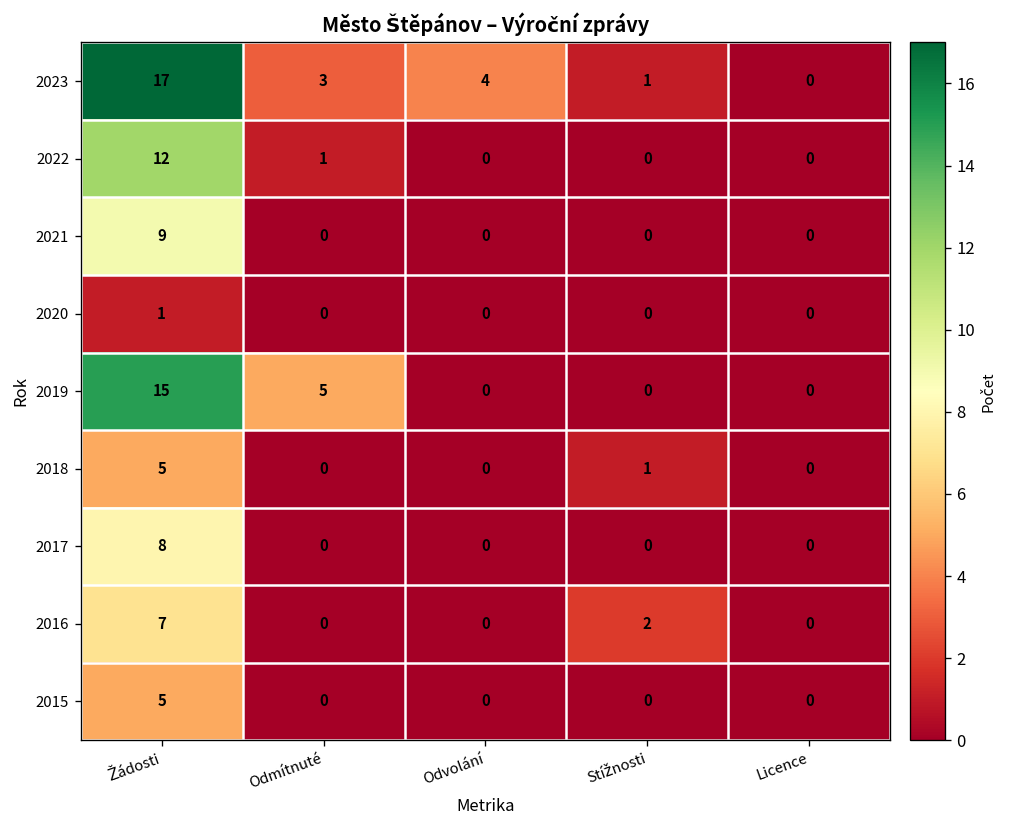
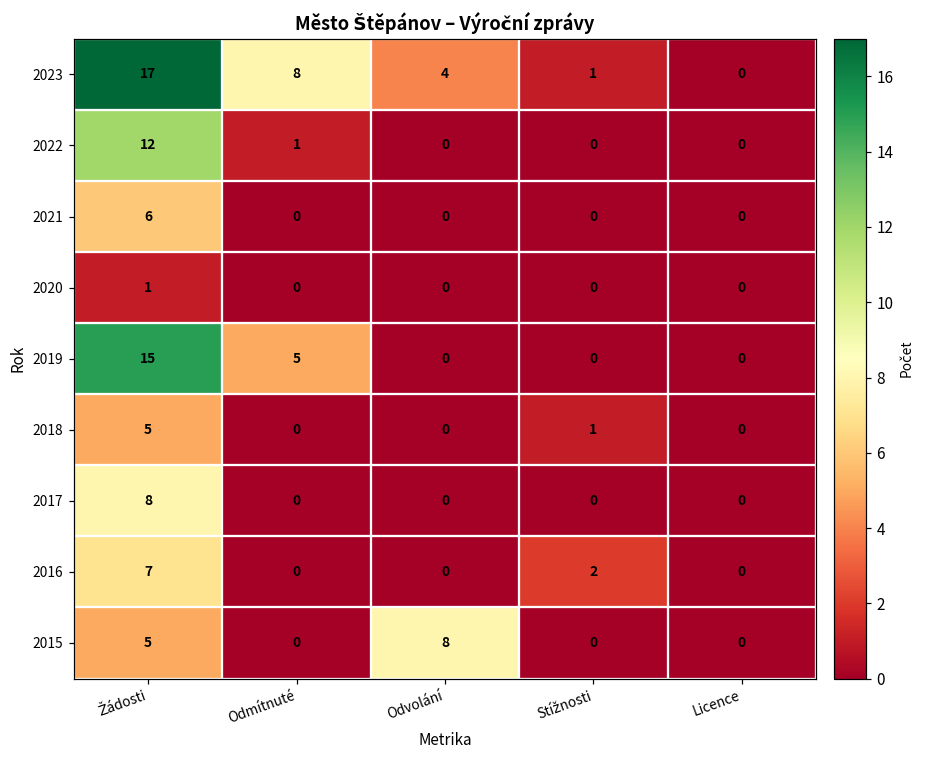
  {
    "2023": {
      "Žádosti": 17,
-     "Odmítnuté": 3,
+     "Odmítnuté": 8,
      "Odvolání": 4,
      "Stížnosti": 1,
      "Licence": 0
    },
    "2022": {
      "Žádosti": 12,
      "Odmítnuté": 1,
      "Odvolání": 0,
      "Stížnosti": 0,
      "Licence": 0
    },
    "2021": {
-     "Žádosti": 9,
+     "Žádosti": 6,
      "Odmítnuté": 0,
      "Odvolání": 0,
      "Stížnosti": 0,
      "Licence": 0
    },
    "2020": {
      "Žádosti": 1,
      "Odmítnuté": 0,
      "Odvolání": 0,
      "Stížnosti": 0,
      "Licence": 0
    },
    "2019": {
      "Žádosti": 15,
      "Odmítnuté": 5,
      "Odvolání": 0,
      "Stížnosti": 0,
      "Licence": 0
    },
    "2018": {
      "Žádosti": 5,
      "Odmítnuté": 0,
      "Odvolání": 0,
      "Stížnosti": 1,
      "Licence": 0
    },
    "2017": {
      "Žádosti": 8,
      "Odmítnuté": 0,
      "Odvolání": 0,
      "Stížnosti": 0,
      "Licence": 0
    },
    "2016": {
      "Žádosti": 7,
      "Odmítnuté": 0,
      "Odvolání": 0,
      "Stížnosti": 2,
      "Licence": 0
    },
    "2015": {
      "Žádosti": 5,
      "Odmítnuté": 0,
-     "Odvolání": 0,
+     "Odvolání": 8,
      "Stížnosti": 0,
      "Licence": 0
    }
  }
